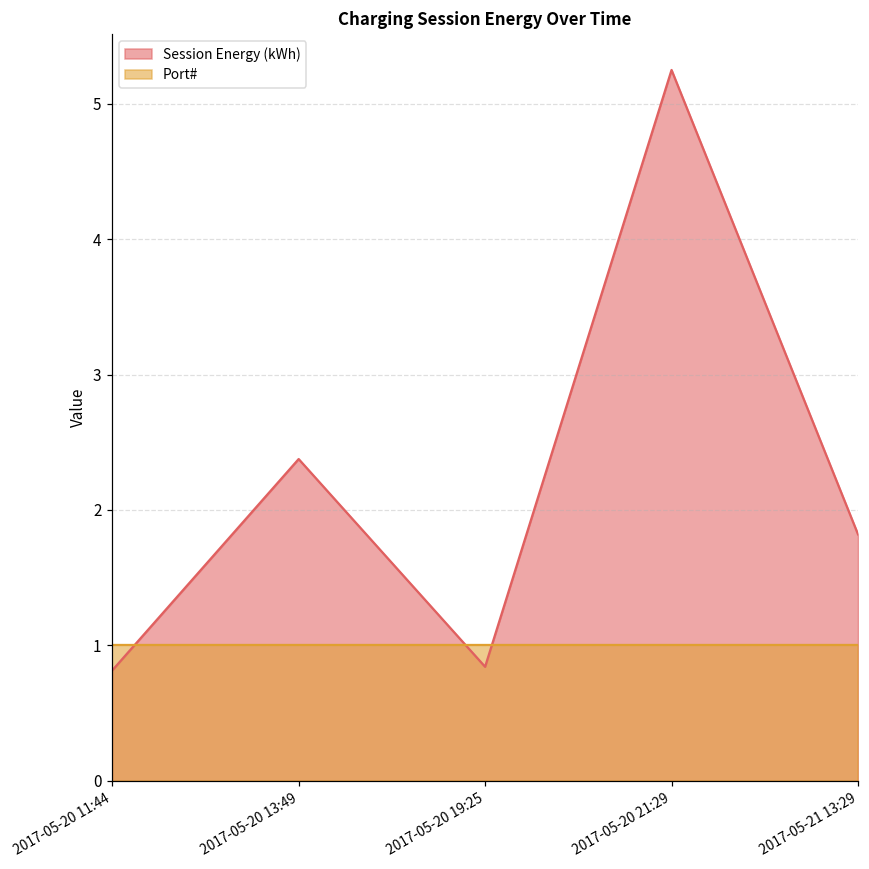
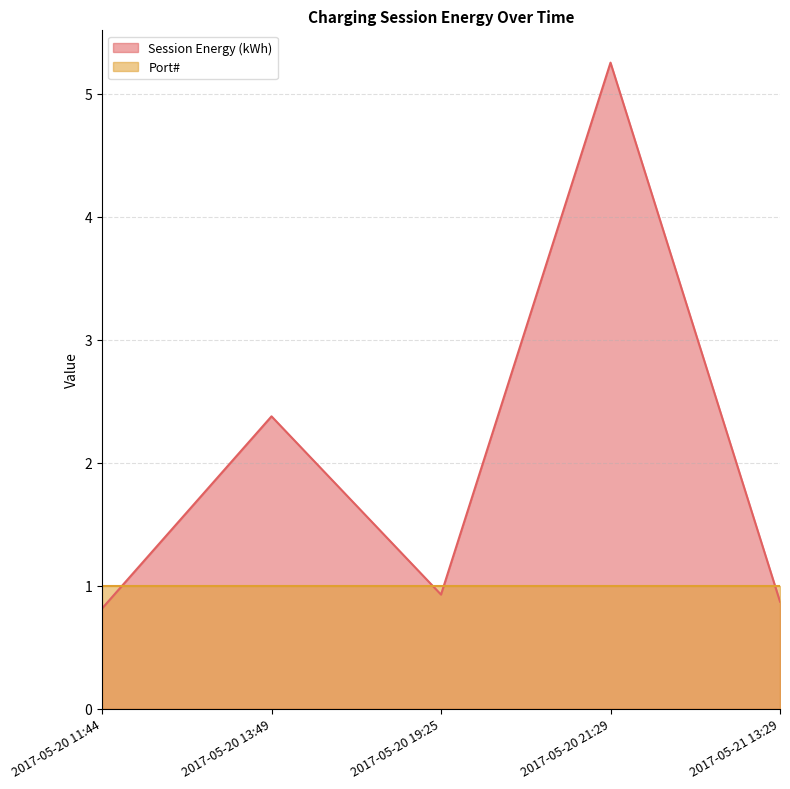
  {
    "Session Energy (kWh)": {
      "2017-05-20 11:44": 0.81,
      "2017-05-20 13:49": 2.38,
-     "2017-05-20 19:25": 0.84,
+     "2017-05-20 19:25": 0.93,
      "2017-05-20 21:29": 5.25,
-     "2017-05-21 13:29": 1.82
+     "2017-05-21 13:29": 0.87
    },
    "Port#": {
      "2017-05-20 11:44": 1.00,
      "2017-05-20 13:49": 1.00,
      "2017-05-20 19:25": 1.00,
      "2017-05-20 21:29": 1.00,
      "2017-05-21 13:29": 1.00
    }
  }
